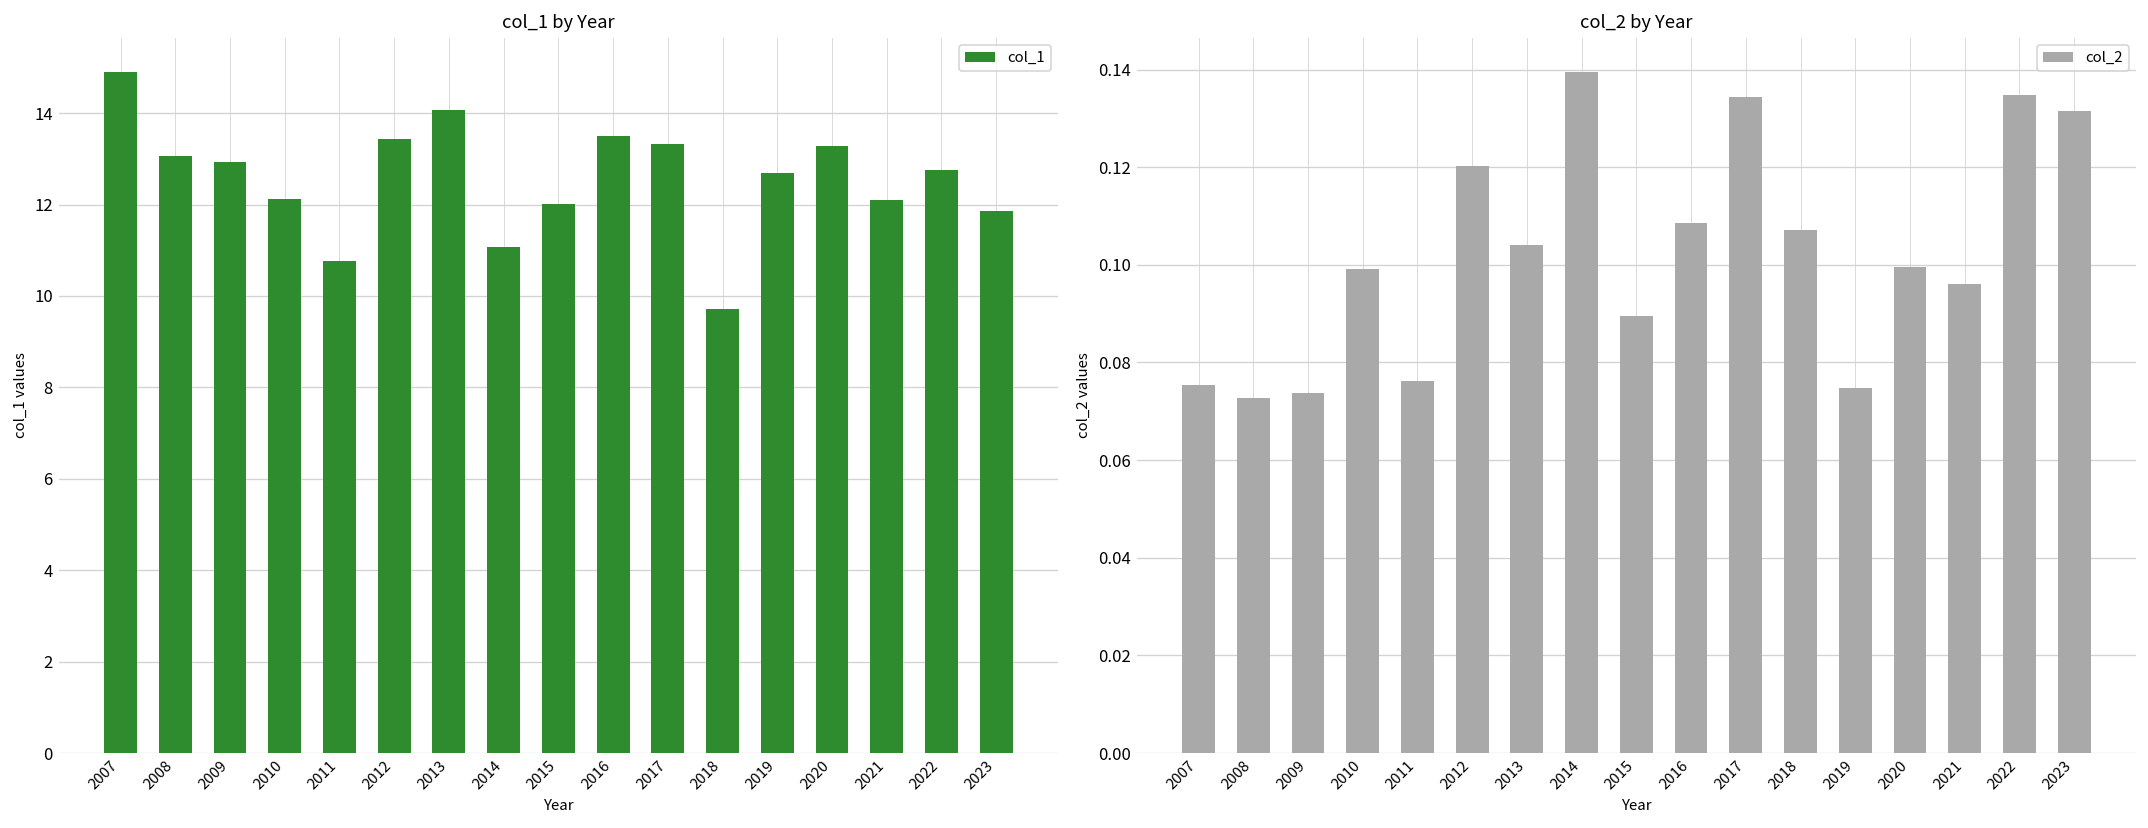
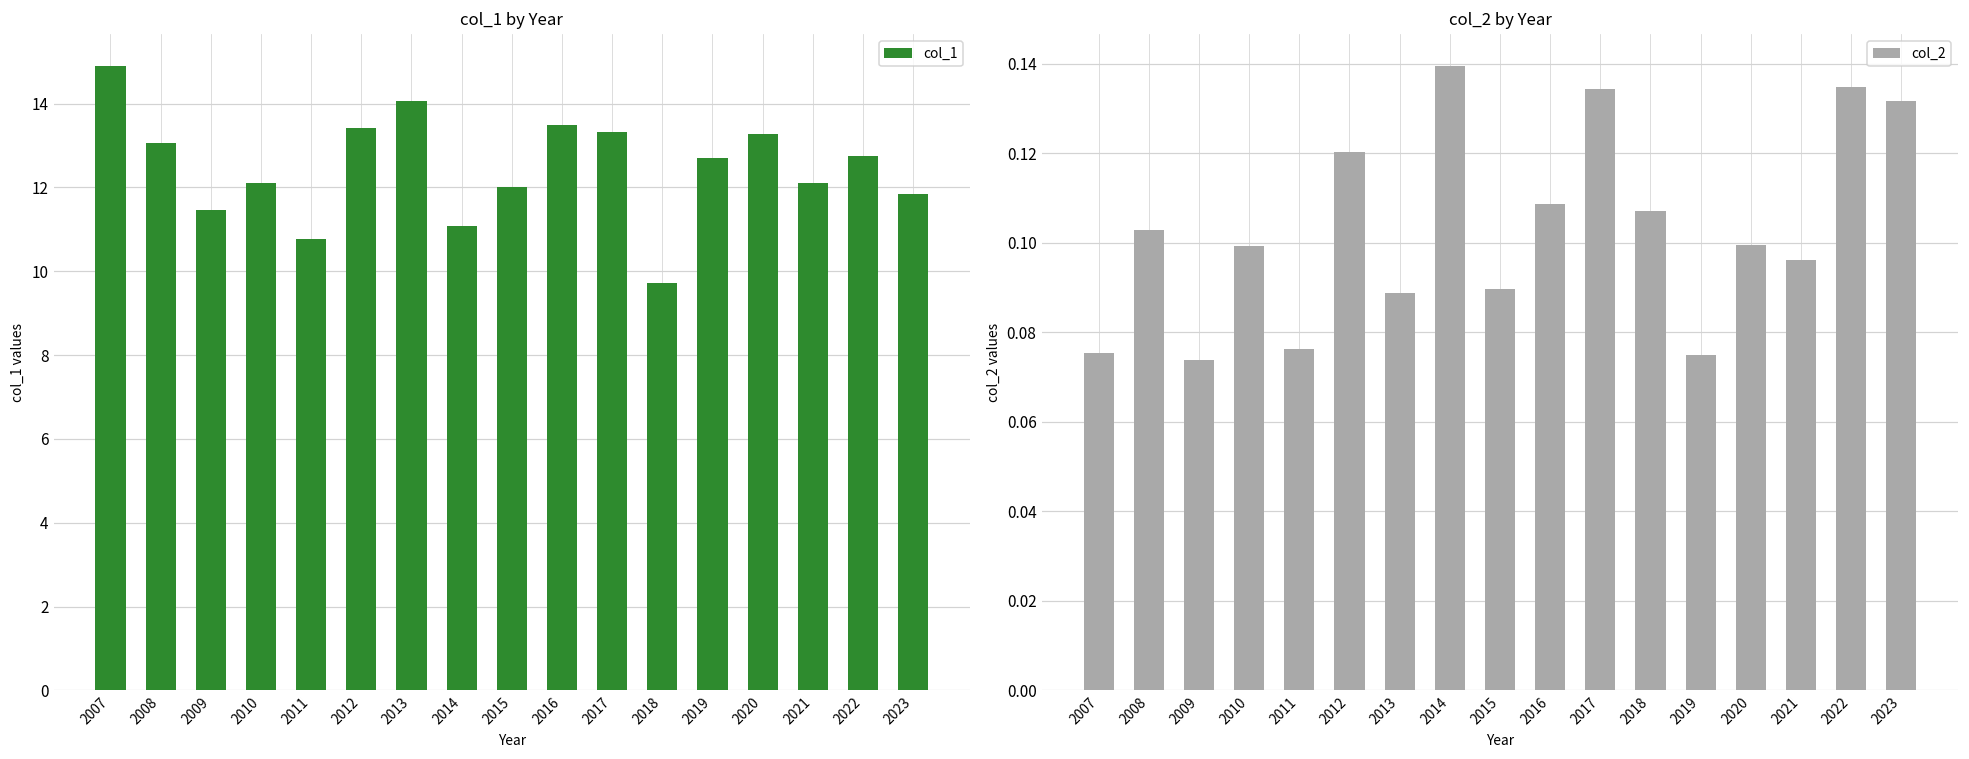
  {
    "col_1 by Year": {
      "2007": 14.9,
      "2008": 13.1,
-     "2009": 12.9,
+     "2009": 11.5,
      "2010": 12.1,
      "2011": 10.8,
      "2012": 13.4,
      "2013": 14.1,
      "2014": 11.1,
      "2015": 12.0,
      "2016": 13.5,
      "2017": 13.3,
      "2018": 9.7,
      "2019": 12.7,
      "2020": 13.3,
      "2021": 12.1,
      "2022": 12.7,
      "2023": 11.8
    },
    "col_2 by Year": {
      "2007": 0.075,
-     "2008": 0.073,
+     "2008": 0.103,
      "2009": 0.074,
      "2010": 0.099,
      "2011": 0.076,
      "2012": 0.120,
-     "2013": 0.104,
+     "2013": 0.089,
      "2014": 0.140,
      "2015": 0.090,
      "2016": 0.109,
      "2017": 0.134,
      "2018": 0.107,
      "2019": 0.075,
      "2020": 0.100,
      "2021": 0.096,
      "2022": 0.135,
      "2023": 0.132
    }
  }
